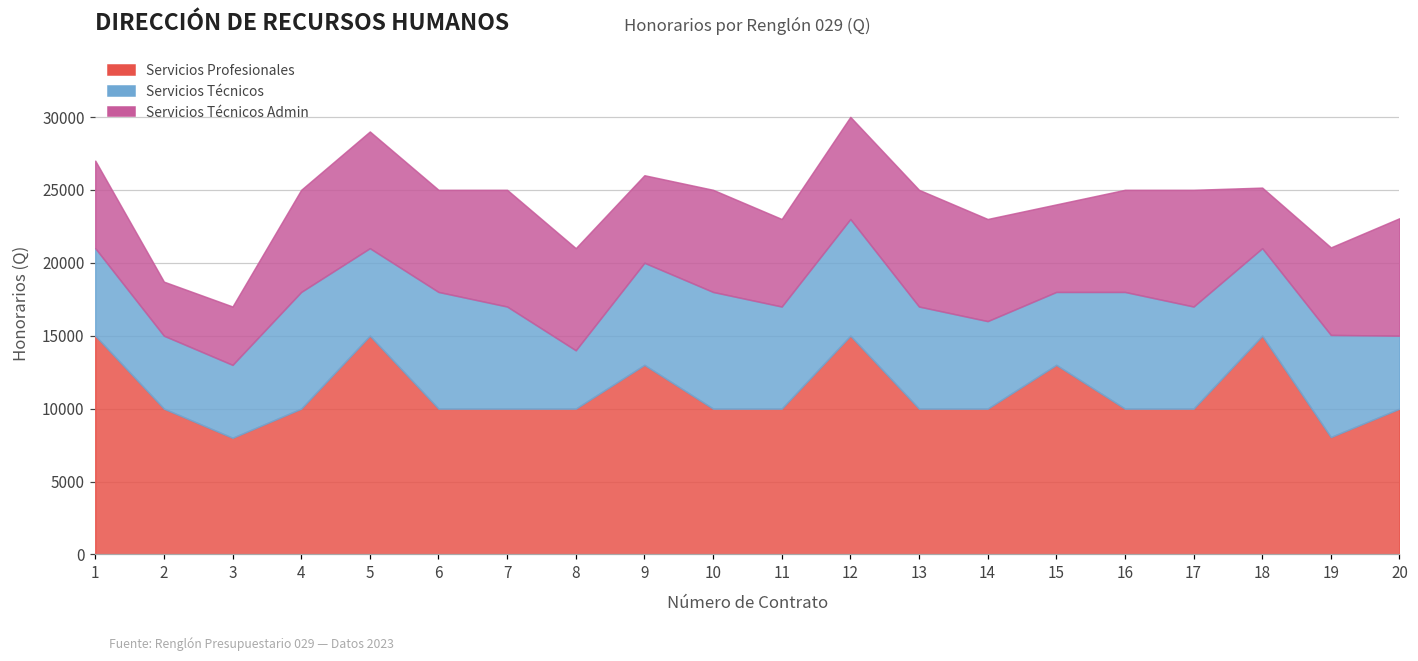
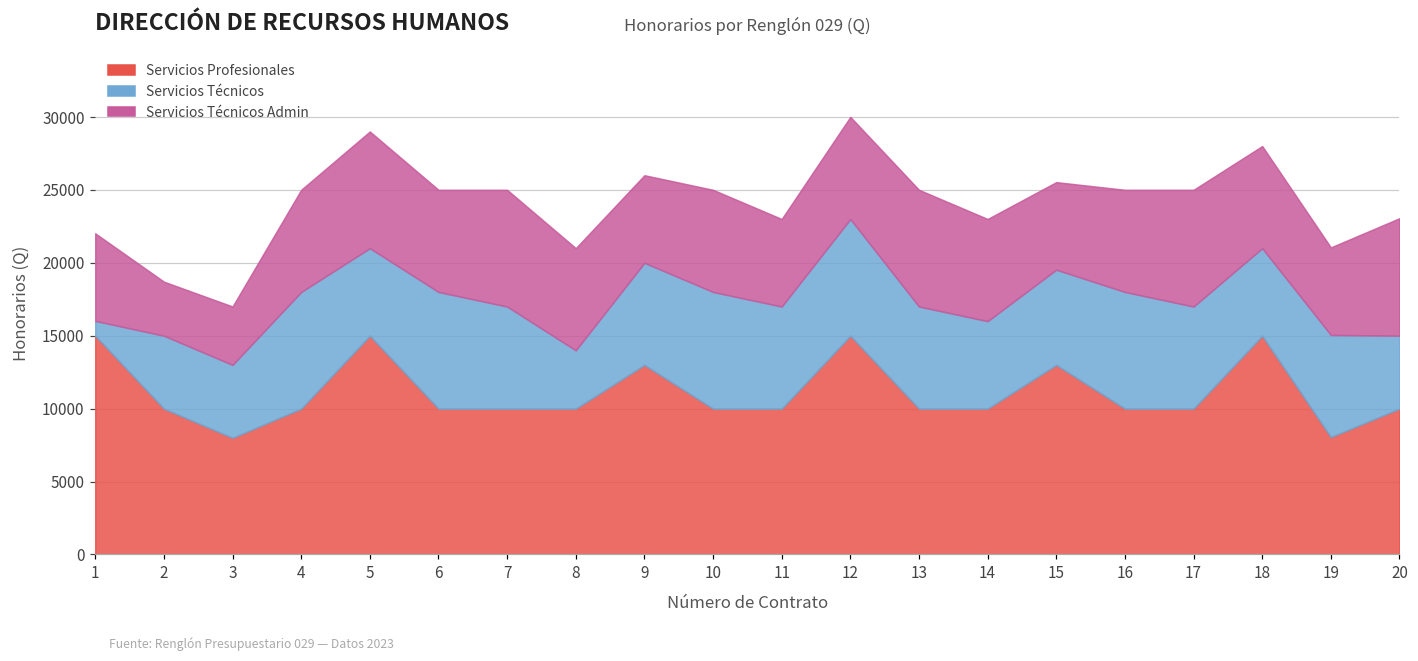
  {
    "Servicios Profesionales": {
      "1": 15000,
      "2": 10000,
      "3": 8000,
      "4": 10000,
      "5": 15000,
      "6": 10000,
      "7": 10000,
      "8": 10000,
      "9": 13000,
      "10": 10000,
      "11": 10000,
      "12": 15000,
      "13": 10000,
      "14": 10000,
      "15": 13000,
      "16": 10000,
      "17": 10000,
      "18": 15000,
      "19": 8100,
      "20": 10000
    },
    "Servicios Técnicos": {
-     "1": 6000,
+     "1": 1000,
      "2": 5000,
      "3": 5000,
      "4": 8000,
      "5": 6000,
      "6": 8000,
      "7": 7000,
      "8": 4000,
      "9": 7000,
      "10": 8000,
      "11": 7000,
      "12": 8000,
      "13": 7000,
      "14": 6000,
-     "15": 5000,
+     "15": 6500,
      "16": 8000,
      "17": 7000,
      "18": 6000,
      "19": 7000,
      "20": 5000
    },
    "Servicios Técnicos Admin": {
      "1": 6000,
      "2": 3700,
      "3": 4000,
      "4": 7000,
      "5": 8000,
      "6": 7000,
      "7": 8000,
      "8": 7000,
      "9": 6000,
      "10": 7000,
      "11": 6000,
      "12": 7000,
      "13": 8000,
      "14": 7000,
      "15": 6000,
      "16": 7000,
      "17": 8000,
-     "18": 4200,
+     "18": 7000,
      "19": 6000,
      "20": 8100
    }
  }
